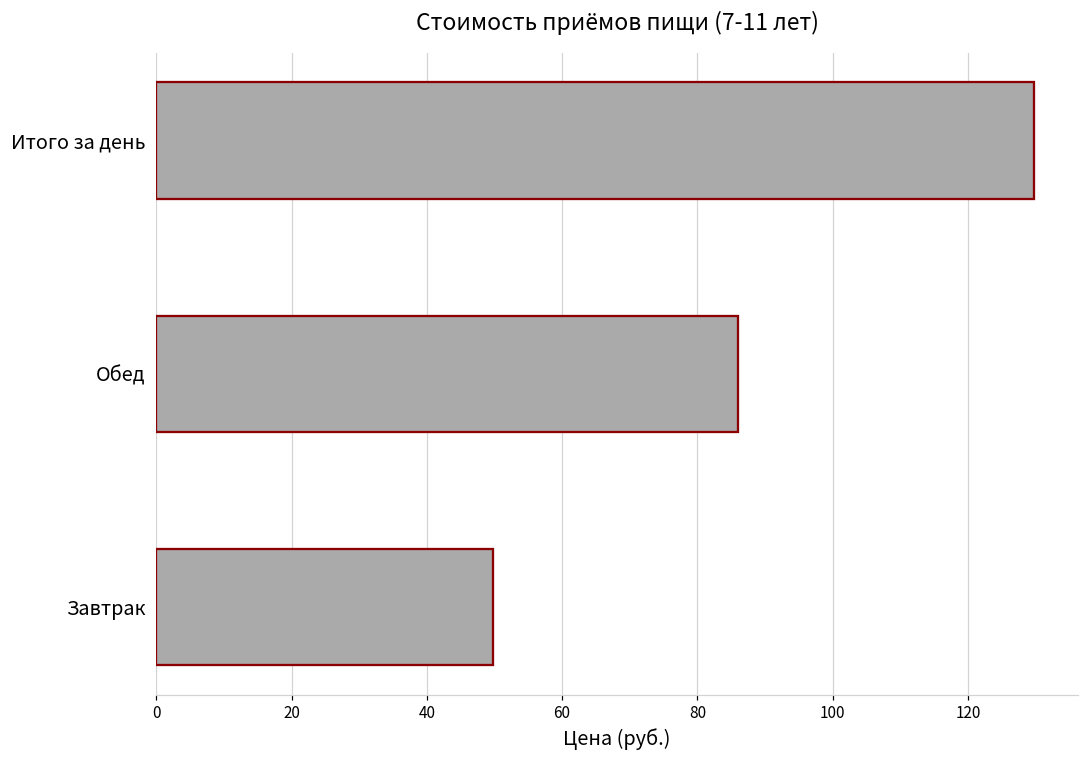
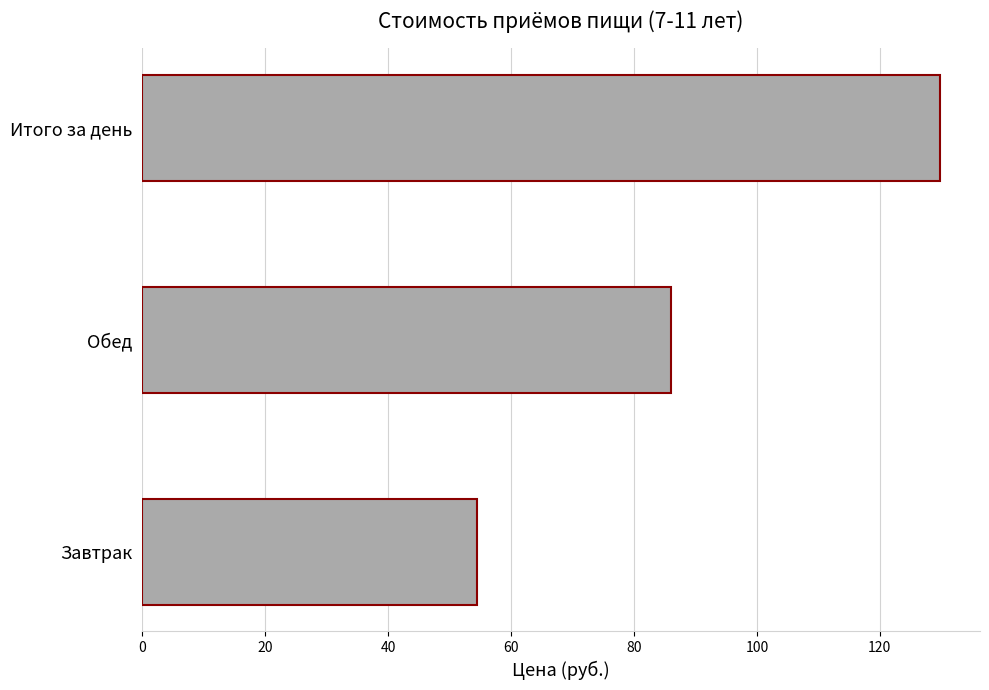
  {
    "Итого за день": 130,
    "Обед": 86,
-   "Завтрак": 50
+   "Завтрак": 54
  }
